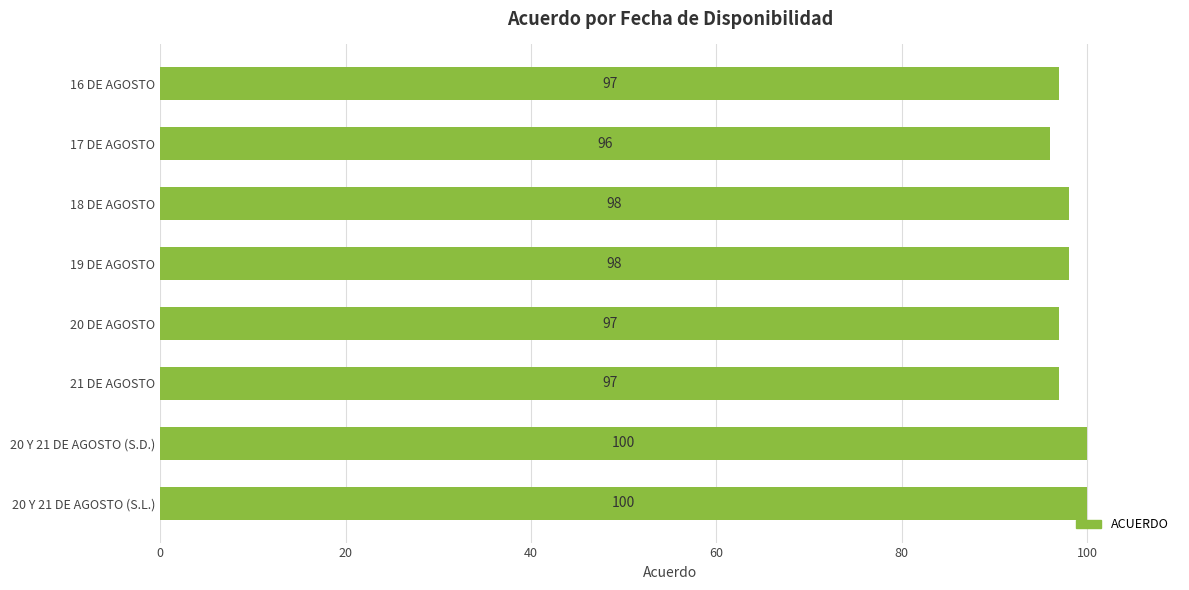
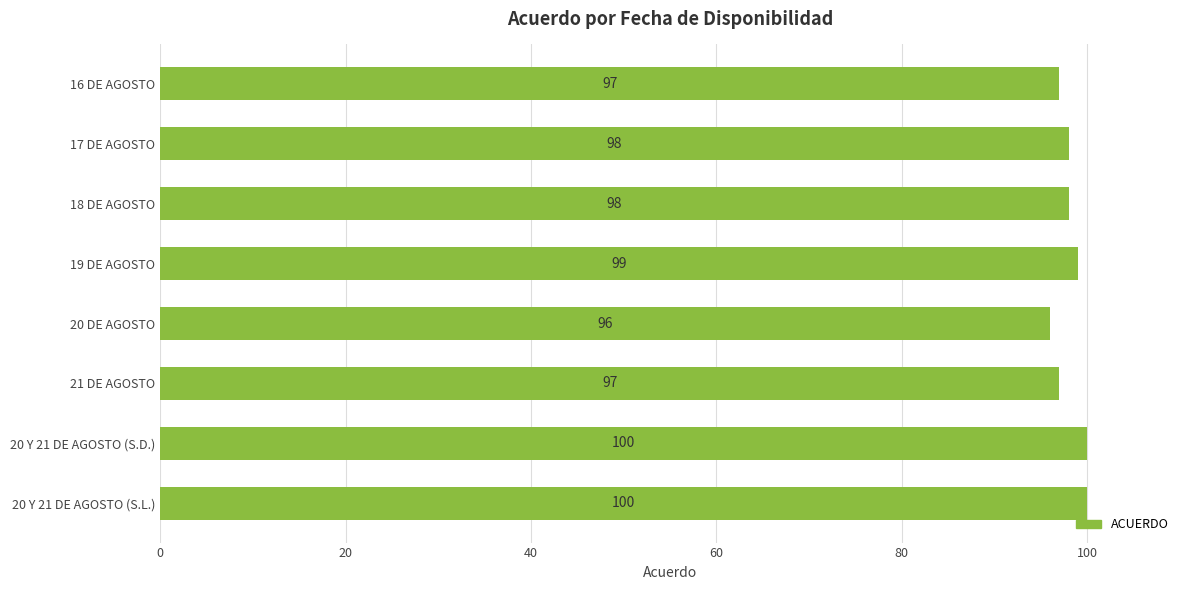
  {
    "16 DE AGOSTO": 97,
-   "17 DE AGOSTO": 96,
+   "17 DE AGOSTO": 98,
    "18 DE AGOSTO": 98,
-   "19 DE AGOSTO": 98,
-   "20 DE AGOSTO": 97,
+   "19 DE AGOSTO": 99,
+   "20 DE AGOSTO": 96,
    "21 DE AGOSTO": 97,
    "20 Y 21 DE AGOSTO (S.D.)": 100,
    "20 Y 21 DE AGOSTO (S.L.)": 100
  }
